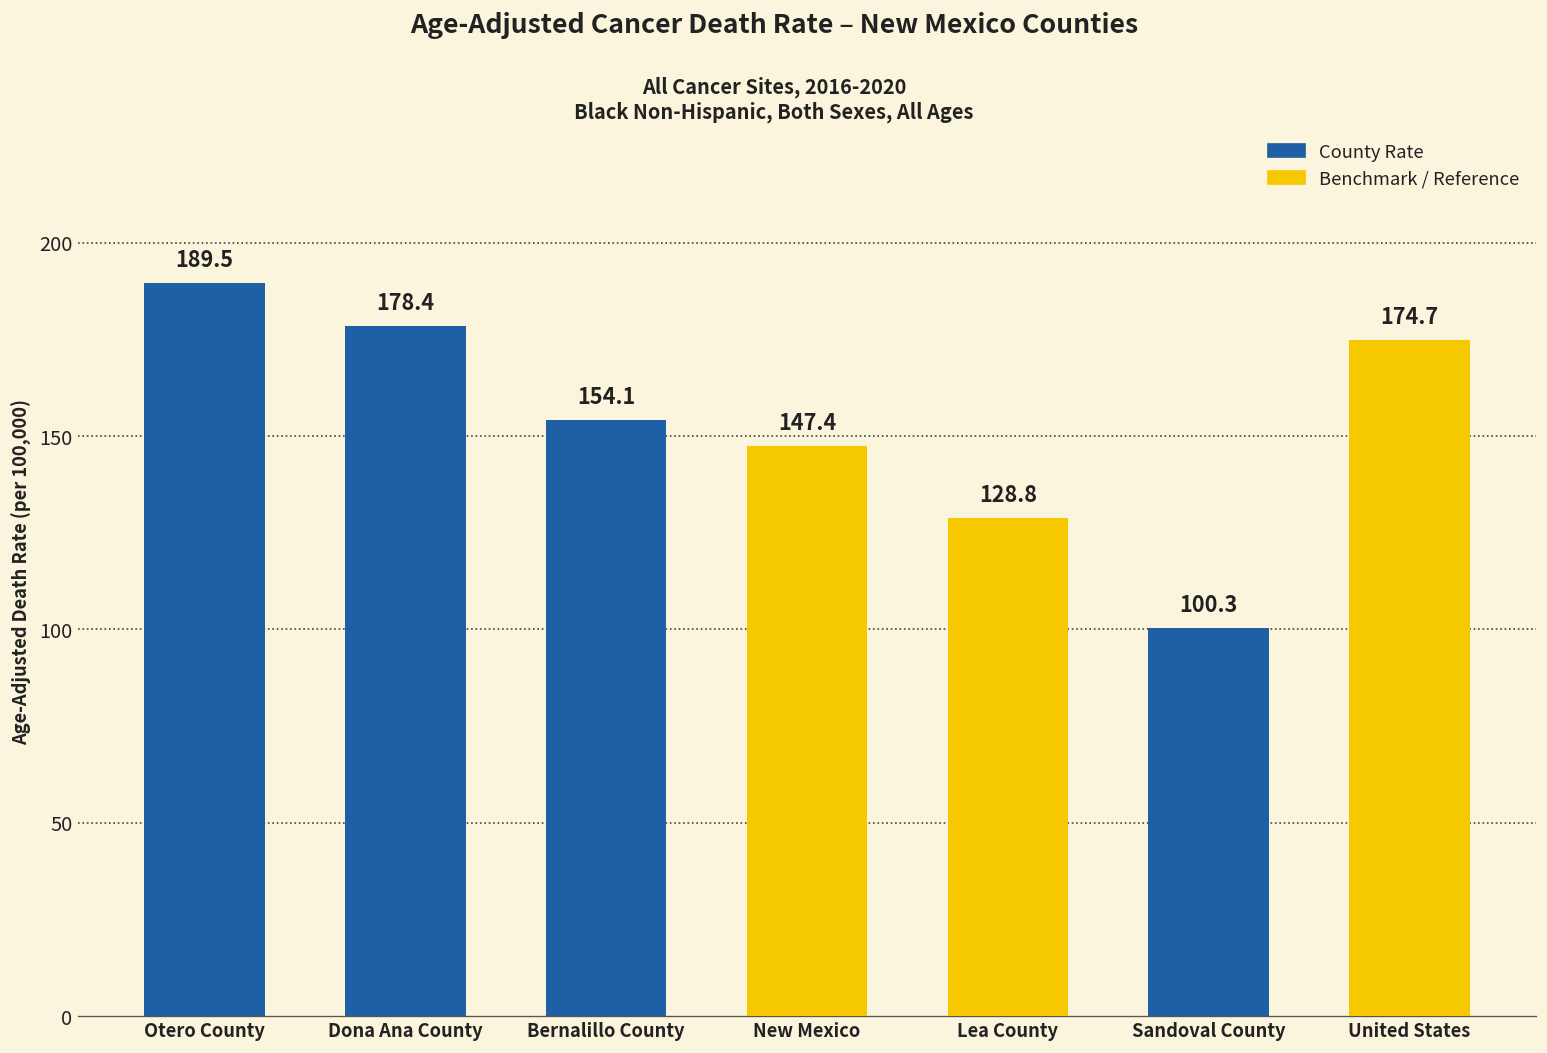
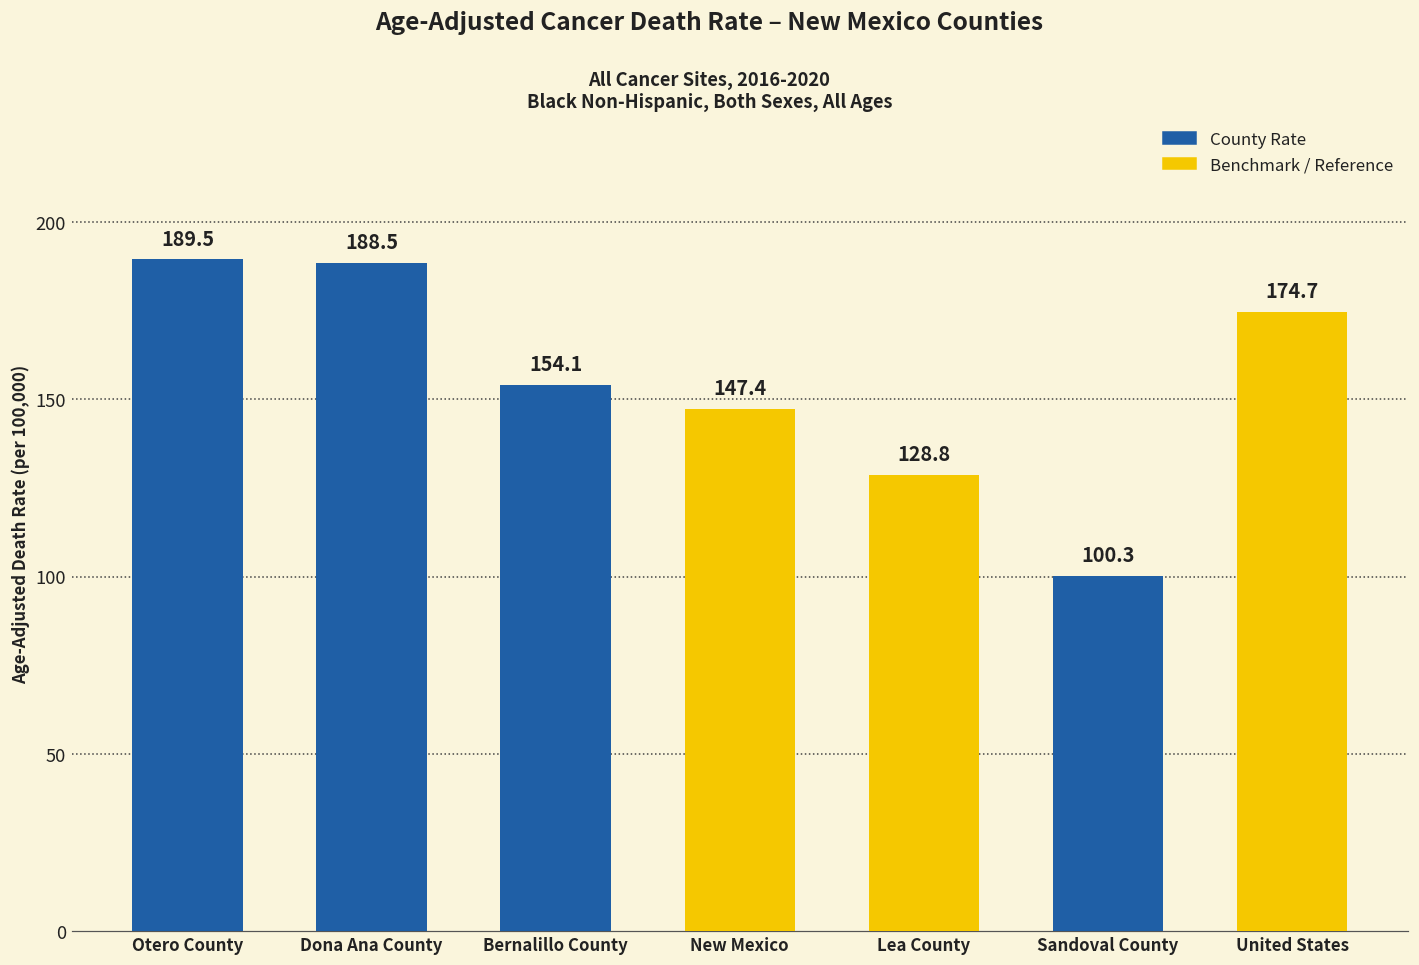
  {
    "Otero County": 189.5,
-   "Dona Ana County": 178.4,
+   "Dona Ana County": 188.5,
    "Bernalillo County": 154.1,
    "New Mexico": 147.4,
    "Lea County": 128.8,
    "Sandoval County": 100.3,
    "United States": 174.7
  }
